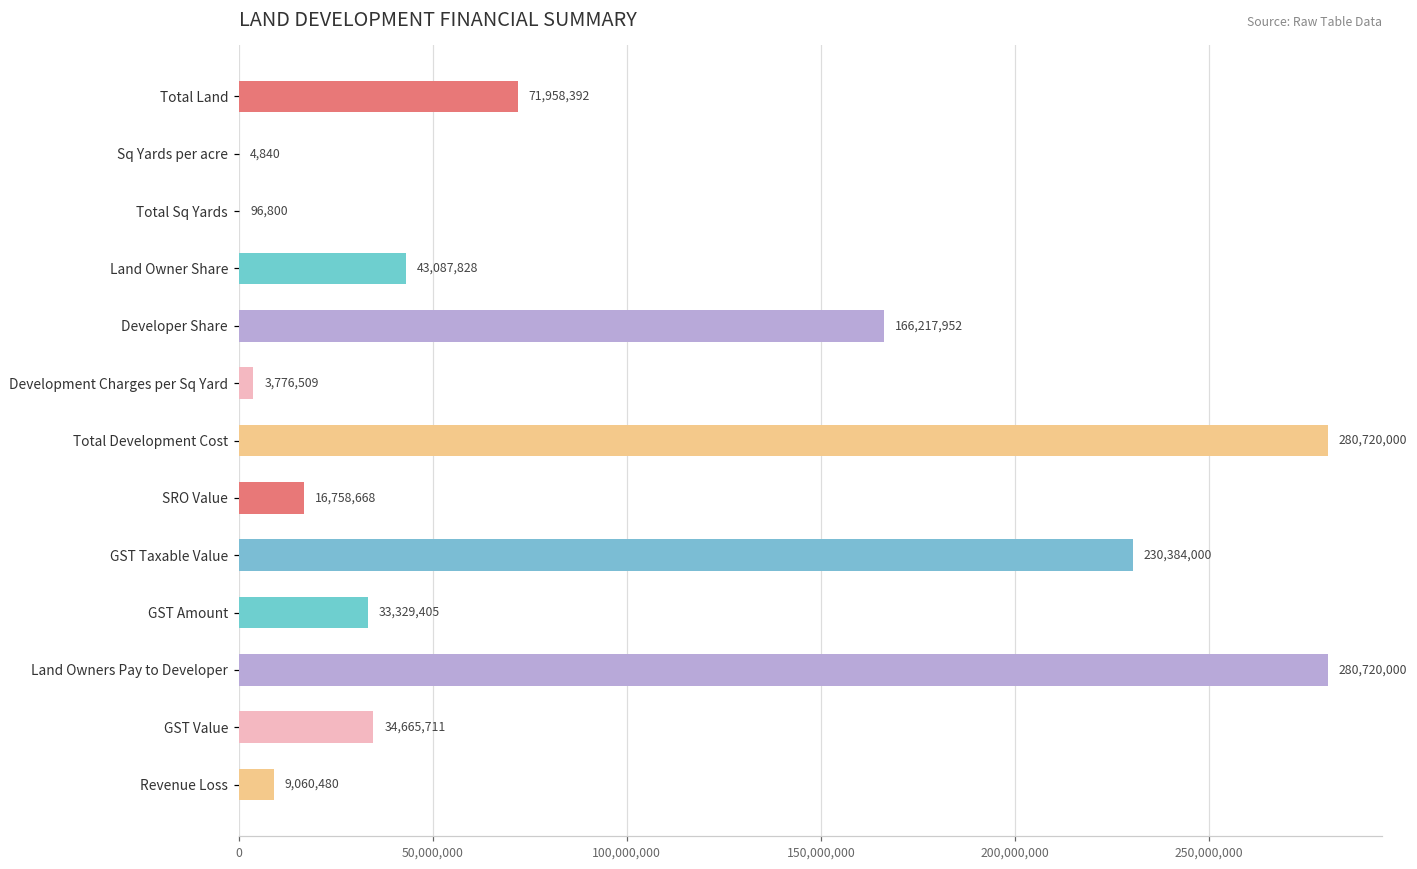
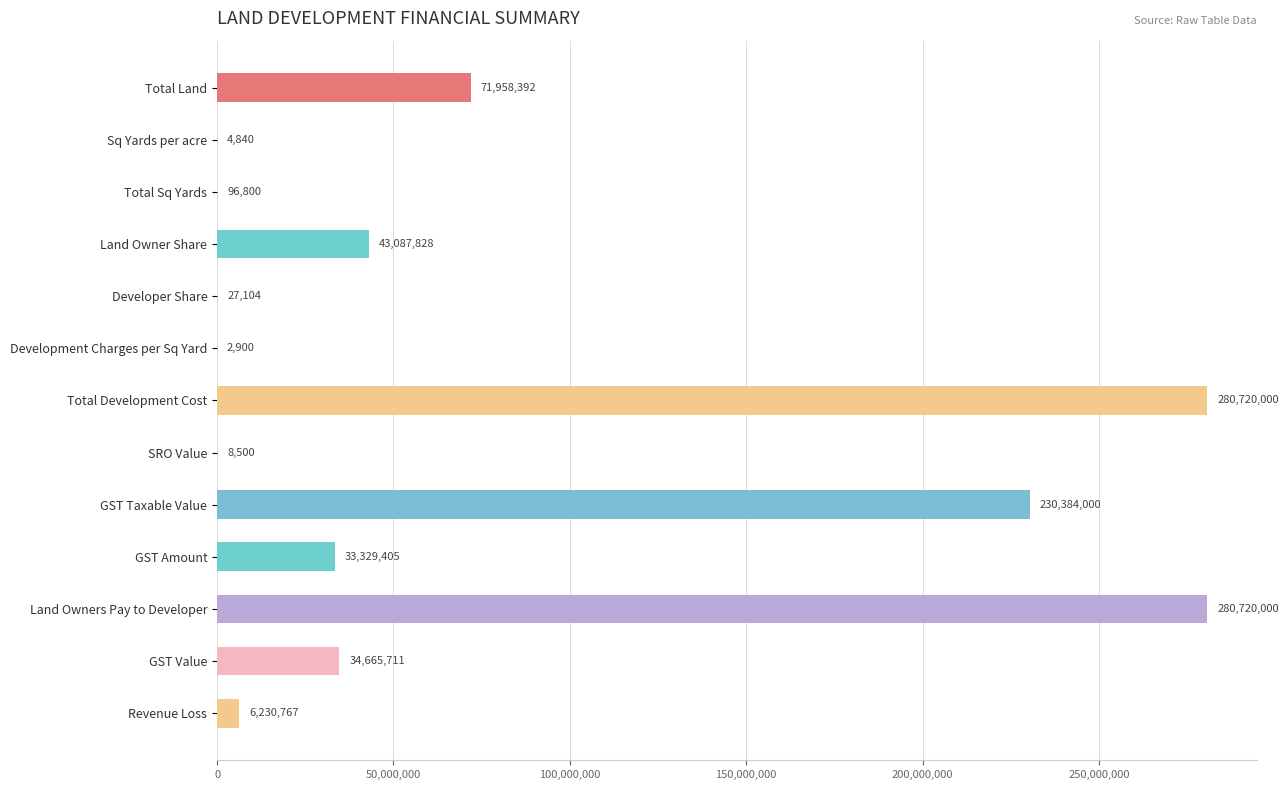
  {
    "Total Land": "71,958,392",
    "Sq Yards per acre": "4,840",
    "Total Sq Yards": "96,800",
    "Land Owner Share": "43,087,828",
-   "Developer Share": "166,217,952",
-   "Development Charges per Sq Yard": "3,776,509",
+   "Developer Share": "27,104",
+   "Development Charges per Sq Yard": "2,900",
    "Total Development Cost": "280,720,000",
-   "SRO Value": "16,758,668",
+   "SRO Value": "8,500",
    "GST Taxable Value": "230,384,000",
    "GST Amount": "33,329,405",
    "Land Owners Pay to Developer": "280,720,000",
    "GST Value": "34,665,711",
-   "Revenue Loss": "9,060,480"
+   "Revenue Loss": "6,230,767"
  }
